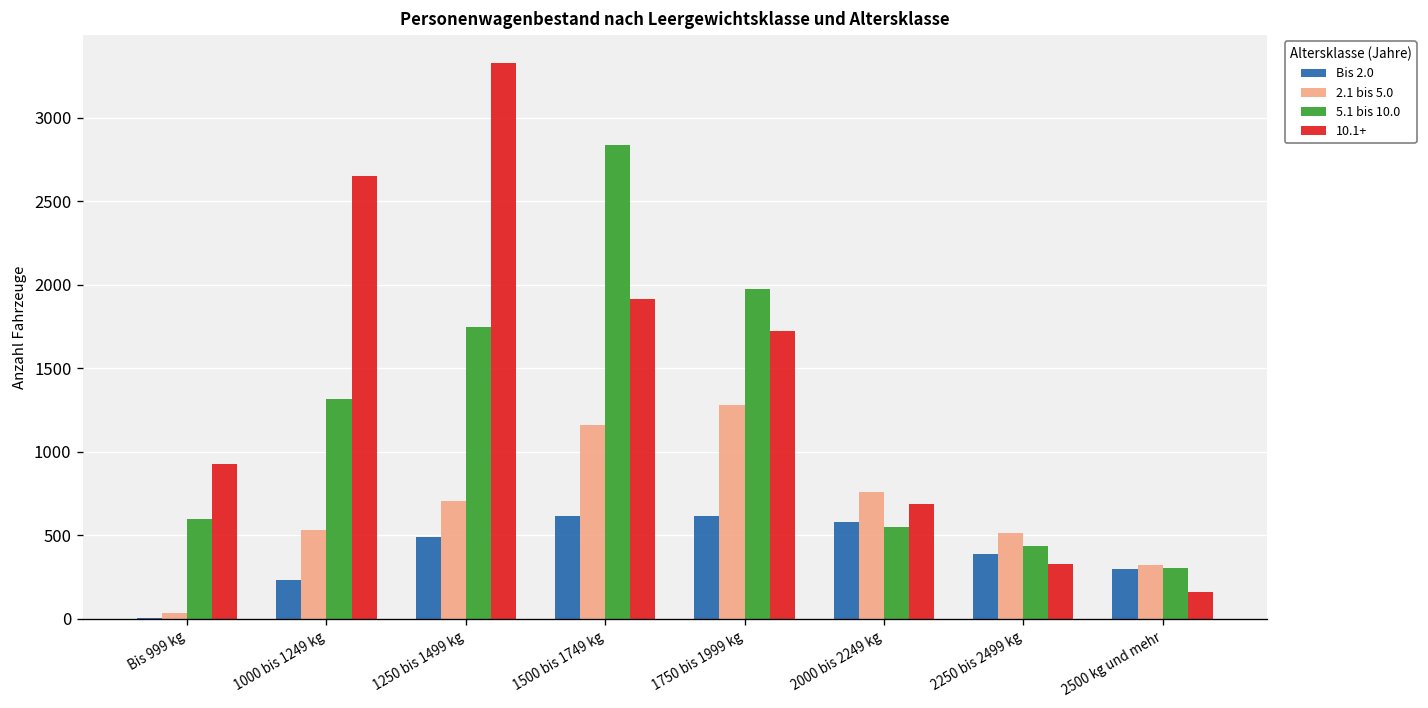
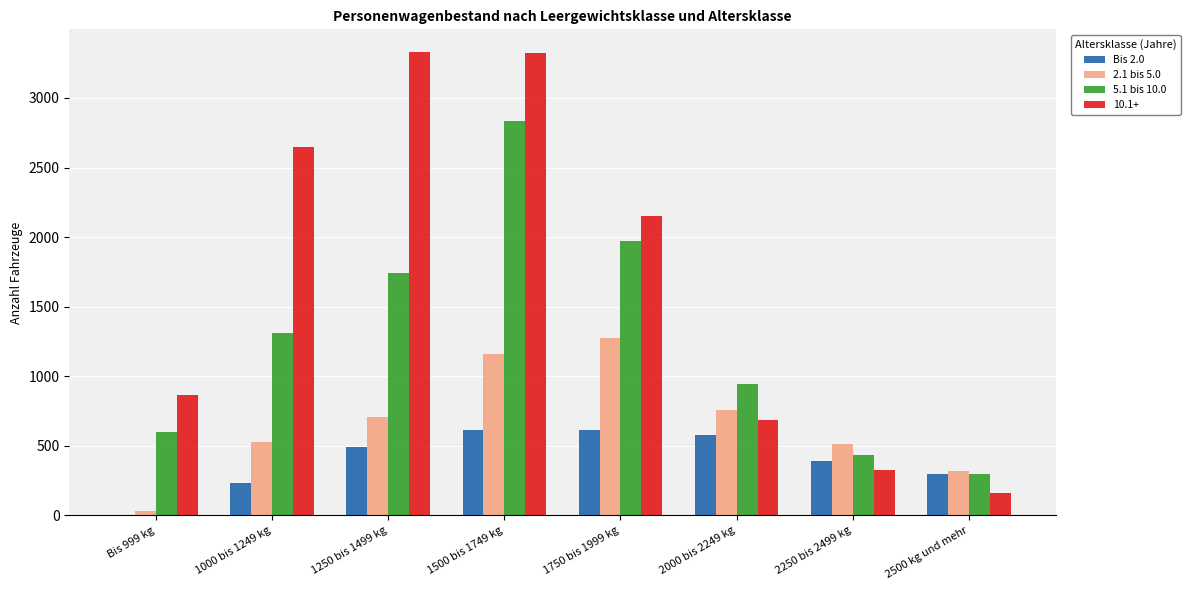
  {
    "Bis 2.0": {
      "1000 bis 1249 kg": 230,
      "1250 bis 1499 kg": 490,
      "1500 bis 1749 kg": 610,
      "1750 bis 1999 kg": 610,
      "2000 bis 2249 kg": 580,
      "2250 bis 2499 kg": 390,
      "2500 kg und mehr": 300
    },
    "2.1 bis 5.0": {
      "Bis 999 kg": 40,
      "1000 bis 1249 kg": 530,
      "1250 bis 1499 kg": 710,
      "1500 bis 1749 kg": 1160,
      "1750 bis 1999 kg": 1280,
      "2000 bis 2249 kg": 760,
      "2250 bis 2499 kg": 510,
      "2500 kg und mehr": 320
    },
    "5.1 bis 10.0": {
      "Bis 999 kg": 600,
      "1000 bis 1249 kg": 1310,
      "1250 bis 1499 kg": 1750,
      "1500 bis 1749 kg": 2830,
      "1750 bis 1999 kg": 1980,
-     "2000 bis 2249 kg": 550,
+     "2000 bis 2249 kg": 940,
      "2250 bis 2499 kg": 440,
      "2500 kg und mehr": 300
    },
    "10.1+": {
-     "Bis 999 kg": 930,
+     "Bis 999 kg": 860,
      "1000 bis 1249 kg": 2650,
      "1250 bis 1499 kg": 3330,
-     "1500 bis 1749 kg": 1910,
-     "1750 bis 1999 kg": 1720,
+     "1500 bis 1749 kg": 3320,
+     "1750 bis 1999 kg": 2150,
      "2000 bis 2249 kg": 690,
      "2250 bis 2499 kg": 330,
      "2500 kg und mehr": 160
    }
  }
